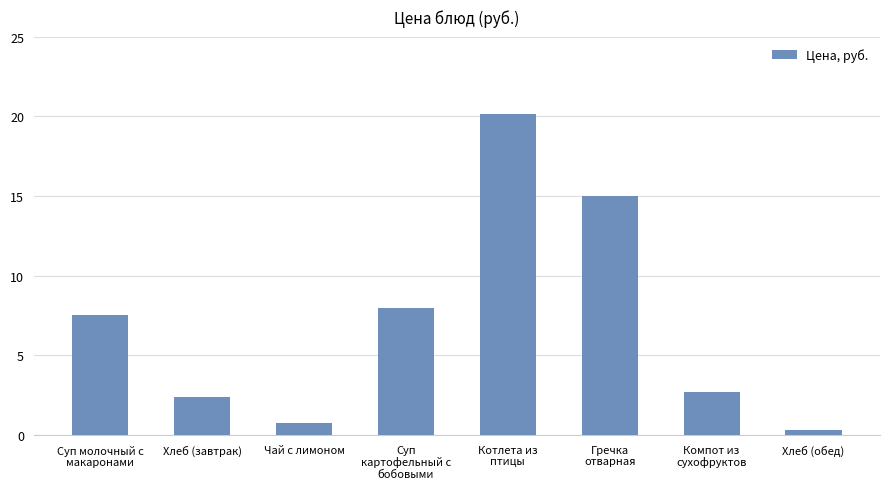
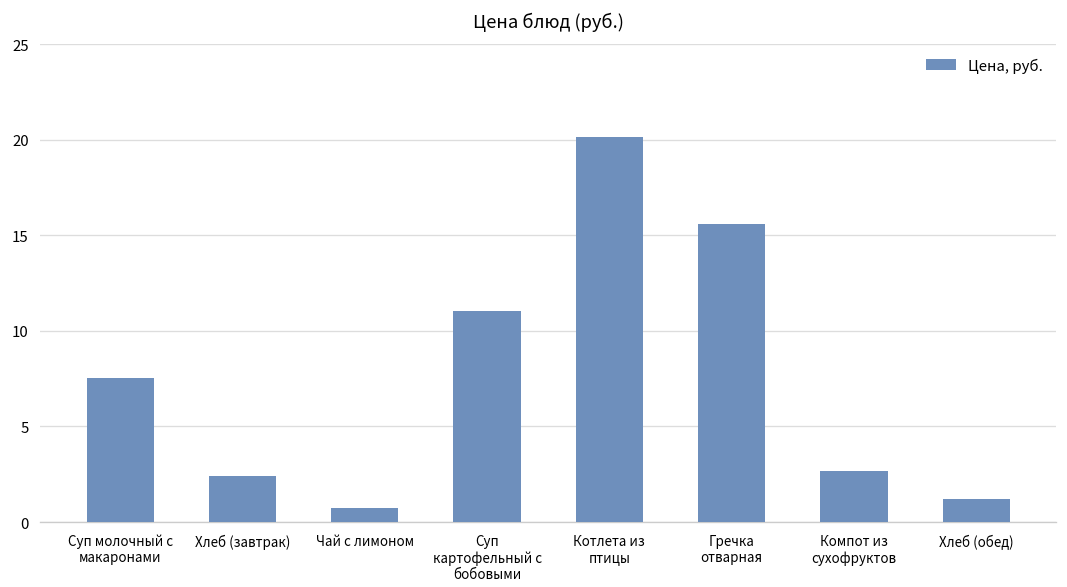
  {
    "Суп молочный с макаронами": 7.5,
    "Хлеб (завтрак)": 2.4,
    "Чай с лимоном": 0.7,
-   "Суп картофельный с бобовыми": 8.0,
+   "Суп картофельный с бобовыми": 11.0,
    "Котлета из птицы": 20.2,
-   "Гречка отварная": 15.0,
+   "Гречка отварная": 15.6,
    "Компот из сухофруктов": 2.7,
-   "Хлеб (обед)": 0.3
+   "Хлеб (обед)": 1.2
  }
